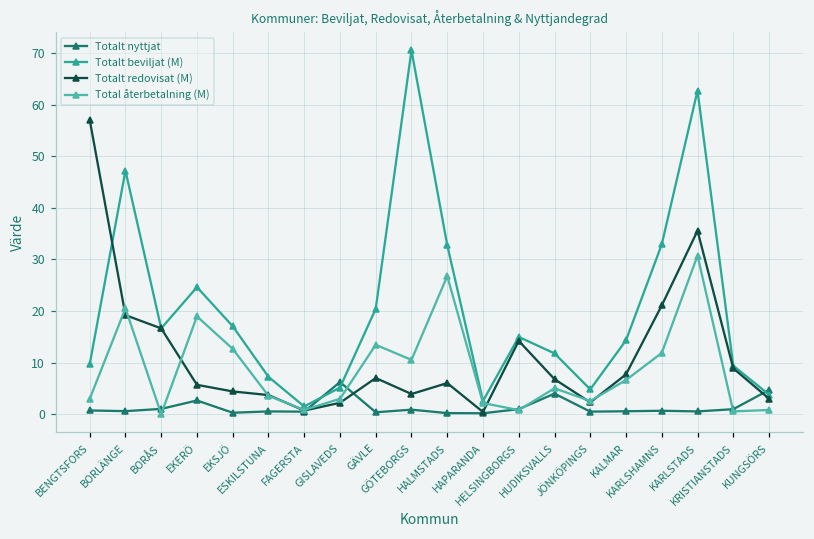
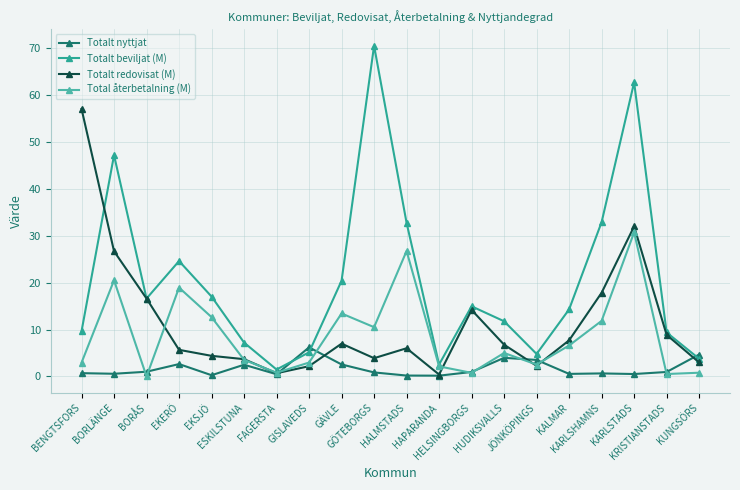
  {
    "Totalt nyttjat": {
      "BENGTSFORS": 1,
      "BORLÄNGE": 1,
      "BORÅS": 1,
      "EKERÖ": 3,
      "EKSJÖ": 0,
-     "ESKILSTUNA": 1,
+     "ESKILSTUNA": 2,
      "GISLAVEDS": 6,
-     "GÄVLE": 0,
+     "GÄVLE": 3,
      "GÖTEBORGS": 1,
      "HALMSTADS": 0,
      "HUDIKSVALLS": 4,
-     "JÖNKÖPINGS": 0,
+     "JÖNKÖPINGS": 4,
      "KALMAR": 1,
      "KARLSHAMNS": 1,
      "KARLSTADS": 1,
      "KUNGSÖRS": 5
    },
    "Totalt redovisat (M)": {
      "BENGTSFORS": 57,
-     "BORLÄNGE": 19,
+     "BORLÄNGE": 27,
      "EKERÖ": 6,
      "EKSJÖ": 4,
      "GISLAVEDS": 2,
      "GÄVLE": 7,
      "GÖTEBORGS": 4,
      "HALMSTADS": 6,
      "HELSINGBORGS": 14,
      "HUDIKSVALLS": 7,
      "KALMAR": 8,
-     "KARLSHAMNS": 21,
-     "KARLSTADS": 36,
+     "KARLSHAMNS": 18,
+     "KARLSTADS": 32,
      "KUNGSÖRS": 3
    }
  }
